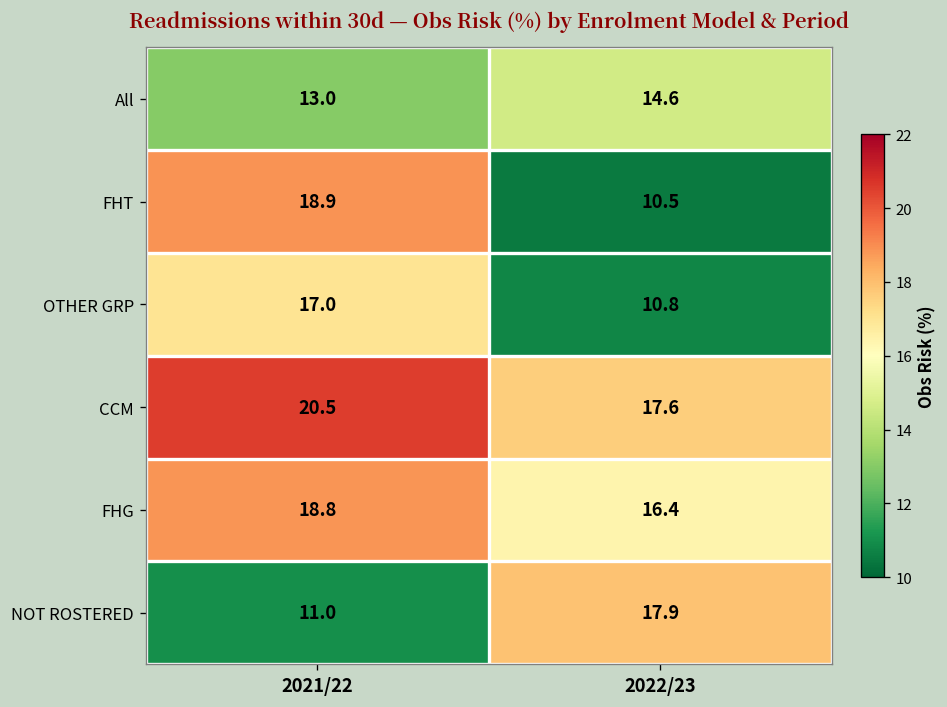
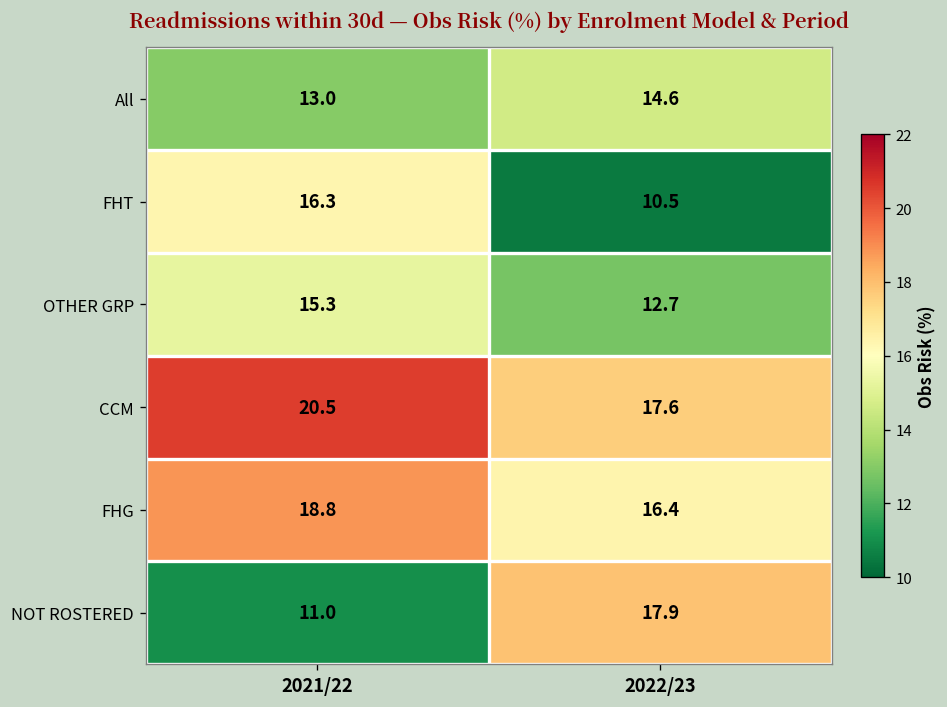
  {
    "All": {
      "2021/22": 13.0,
      "2022/23": 14.6
    },
    "FHT": {
-     "2021/22": 18.9,
+     "2021/22": 16.3,
      "2022/23": 10.5
    },
    "OTHER GRP": {
-     "2021/22": 17.0,
-     "2022/23": 10.8
+     "2021/22": 15.3,
+     "2022/23": 12.7
    },
    "CCM": {
      "2021/22": 20.5,
      "2022/23": 17.6
    },
    "FHG": {
      "2021/22": 18.8,
      "2022/23": 16.4
    },
    "NOT ROSTERED": {
      "2021/22": 11.0,
      "2022/23": 17.9
    }
  }
